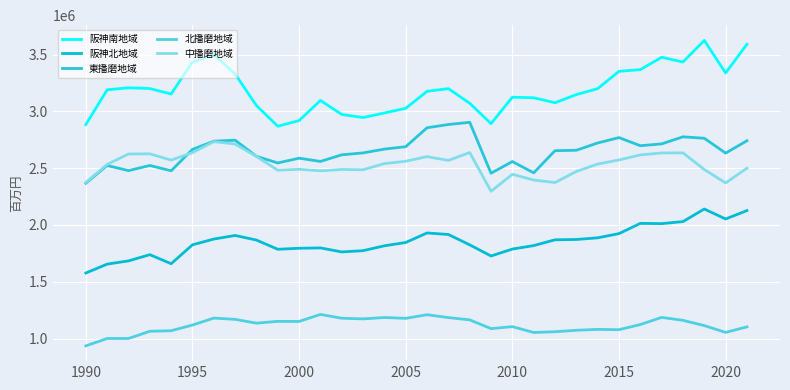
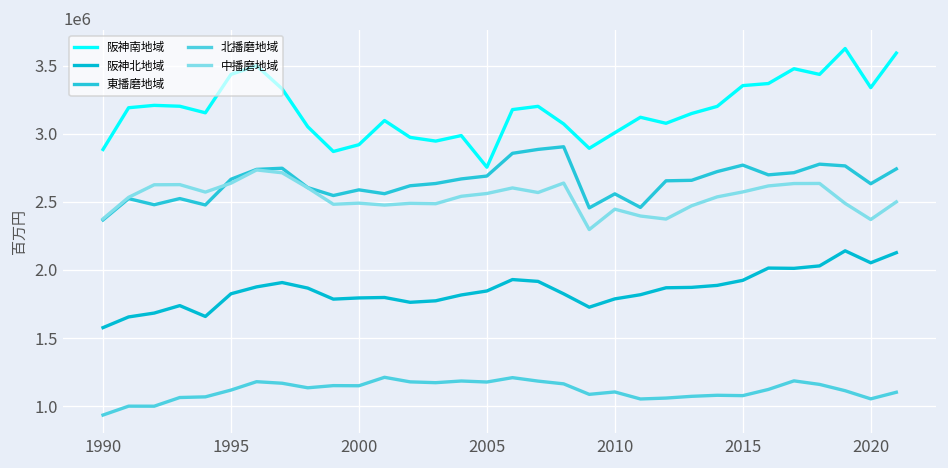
  {
    "阪神南地域": {
      "1990": 2880000,
      "2000": 2920000,
-     "2005": 3030000,
-     "2010": 3130000,
+     "2005": 2750000,
+     "2010": 3010000,
      "2015": 3350000,
      "2020": 3340000
    }
  }
